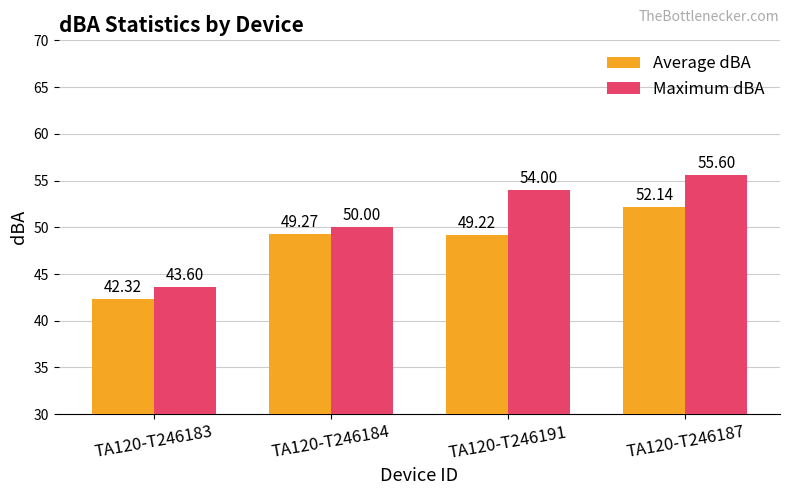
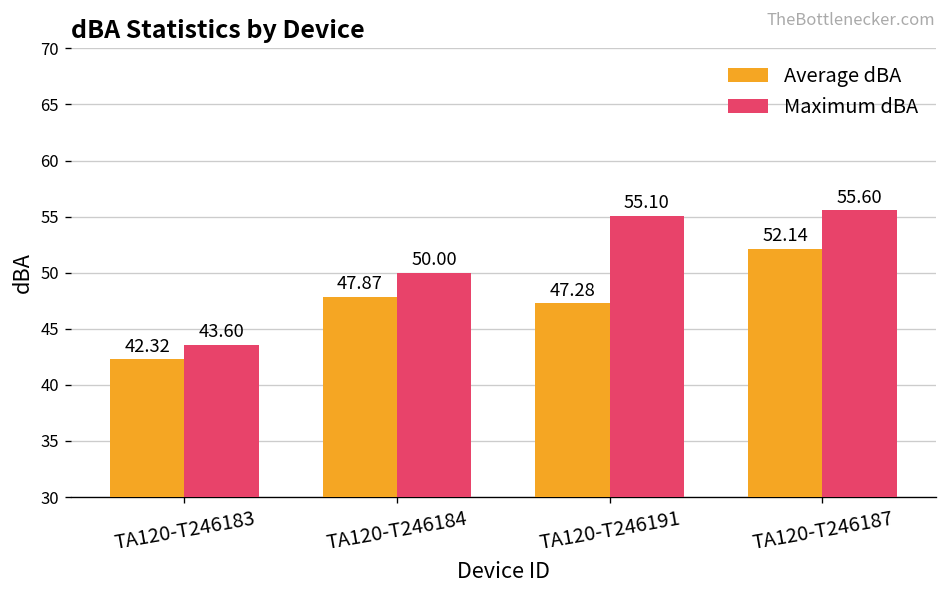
  {
    "Average dBA": {
      "TA120-T246183": 42.32,
-     "TA120-T246184": 49.27,
-     "TA120-T246191": 49.22,
+     "TA120-T246184": 47.87,
+     "TA120-T246191": 47.28,
      "TA120-T246187": 52.14
    },
    "Maximum dBA": {
      "TA120-T246183": 43.60,
      "TA120-T246184": 50.00,
-     "TA120-T246191": 54.00,
+     "TA120-T246191": 55.10,
      "TA120-T246187": 55.60
    }
  }
